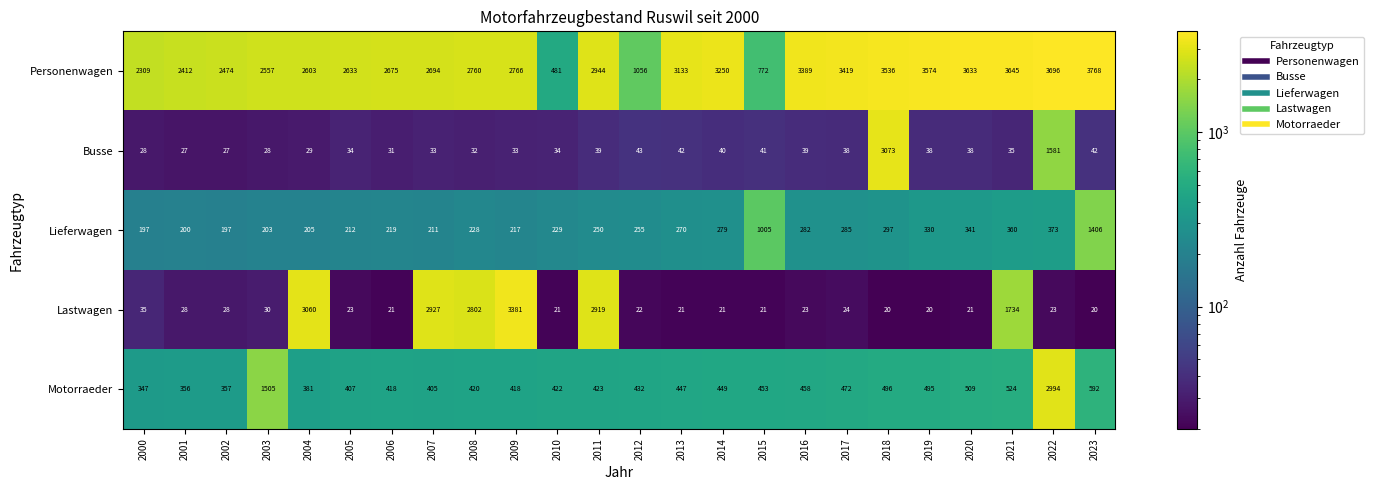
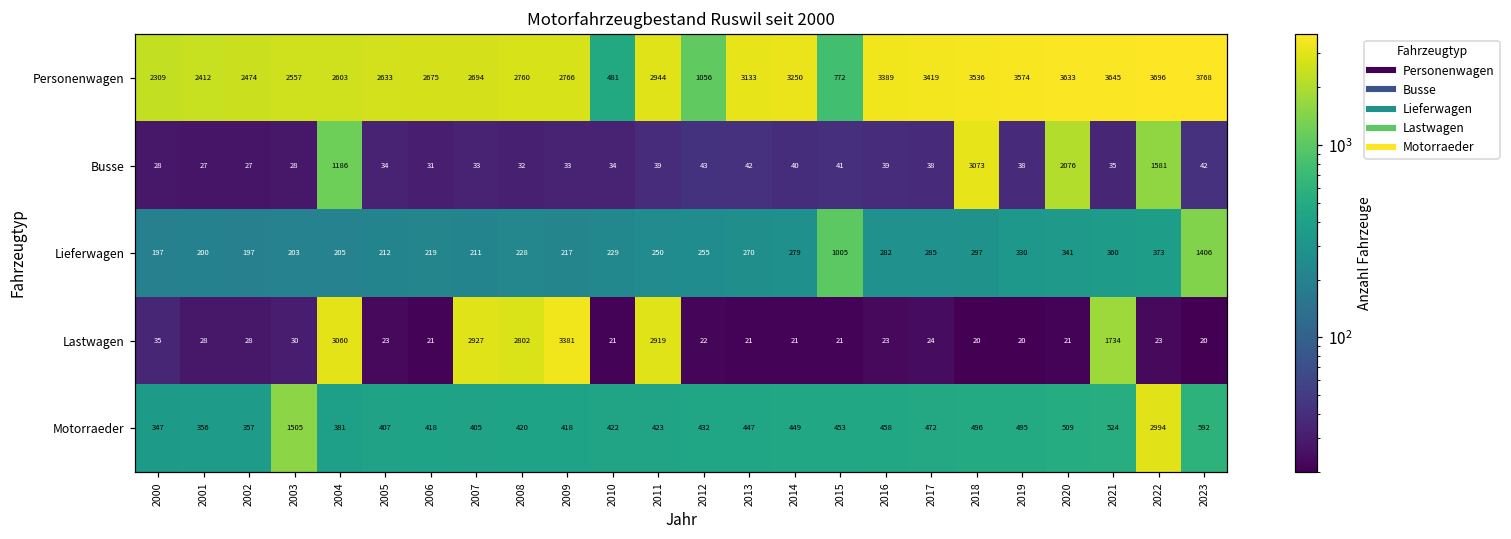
  {
    "Personenwagen": {
      "2000": 2309,
      "2001": 2412,
      "2002": 2474,
      "2003": 2557,
      "2004": 2603,
      "2005": 2633,
      "2006": 2675,
      "2007": 2694,
      "2008": 2760,
      "2009": 2766,
      "2010": 481,
      "2011": 2944,
      "2012": 1056,
      "2013": 3133,
      "2014": 3250,
      "2015": 772,
      "2016": 3389,
      "2017": 3419,
      "2018": 3536,
      "2019": 3574,
      "2020": 3633,
      "2021": 3645,
      "2022": 3696,
      "2023": 3768
    },
    "Busse": {
      "2000": 28,
      "2001": 27,
      "2002": 27,
      "2003": 28,
-     "2004": 29,
+     "2004": 1186,
      "2005": 34,
      "2006": 31,
      "2007": 33,
      "2008": 32,
      "2009": 33,
      "2010": 34,
      "2011": 39,
      "2012": 43,
      "2013": 42,
      "2014": 40,
      "2015": 41,
      "2016": 39,
      "2017": 38,
      "2018": 3073,
      "2019": 38,
-     "2020": 38,
+     "2020": 2076,
      "2021": 35,
      "2022": 1581,
      "2023": 42
    },
    "Lieferwagen": {
      "2000": 197,
      "2001": 200,
      "2002": 197,
      "2003": 203,
      "2004": 205,
      "2005": 212,
      "2006": 219,
      "2007": 211,
      "2008": 228,
      "2009": 217,
      "2010": 229,
      "2011": 250,
      "2012": 255,
      "2013": 270,
      "2014": 279,
      "2015": 1005,
      "2016": 282,
      "2017": 285,
      "2018": 297,
      "2019": 330,
      "2020": 341,
      "2021": 360,
      "2022": 373,
      "2023": 1406
    },
    "Lastwagen": {
      "2000": 35,
      "2001": 28,
      "2002": 28,
      "2003": 30,
      "2004": 3060,
      "2005": 23,
      "2006": 21,
      "2007": 2927,
      "2008": 2802,
      "2009": 3381,
      "2010": 21,
      "2011": 2919,
      "2012": 22,
      "2013": 21,
      "2014": 21,
      "2015": 21,
      "2016": 23,
      "2017": 24,
      "2018": 20,
      "2019": 20,
      "2020": 21,
      "2021": 1734,
      "2022": 23,
      "2023": 20
    },
    "Motorraeder": {
      "2000": 347,
      "2001": 356,
      "2002": 357,
      "2003": 1505,
      "2004": 381,
      "2005": 407,
      "2006": 418,
      "2007": 405,
      "2008": 420,
      "2009": 418,
      "2010": 422,
      "2011": 423,
      "2012": 432,
      "2013": 447,
      "2014": 449,
      "2015": 453,
      "2016": 458,
      "2017": 472,
      "2018": 496,
      "2019": 495,
      "2020": 509,
      "2021": 524,
      "2022": 2994,
      "2023": 592
    }
  }
